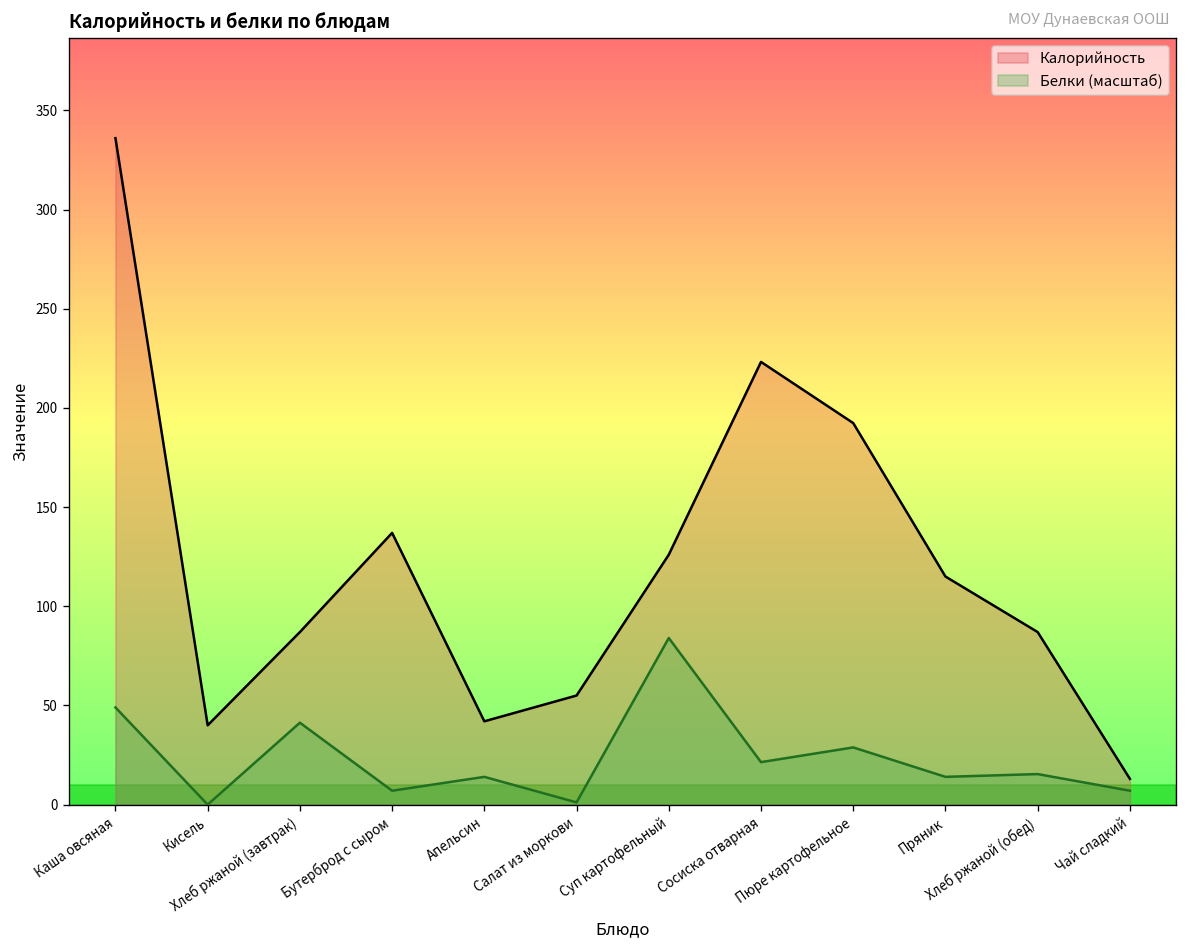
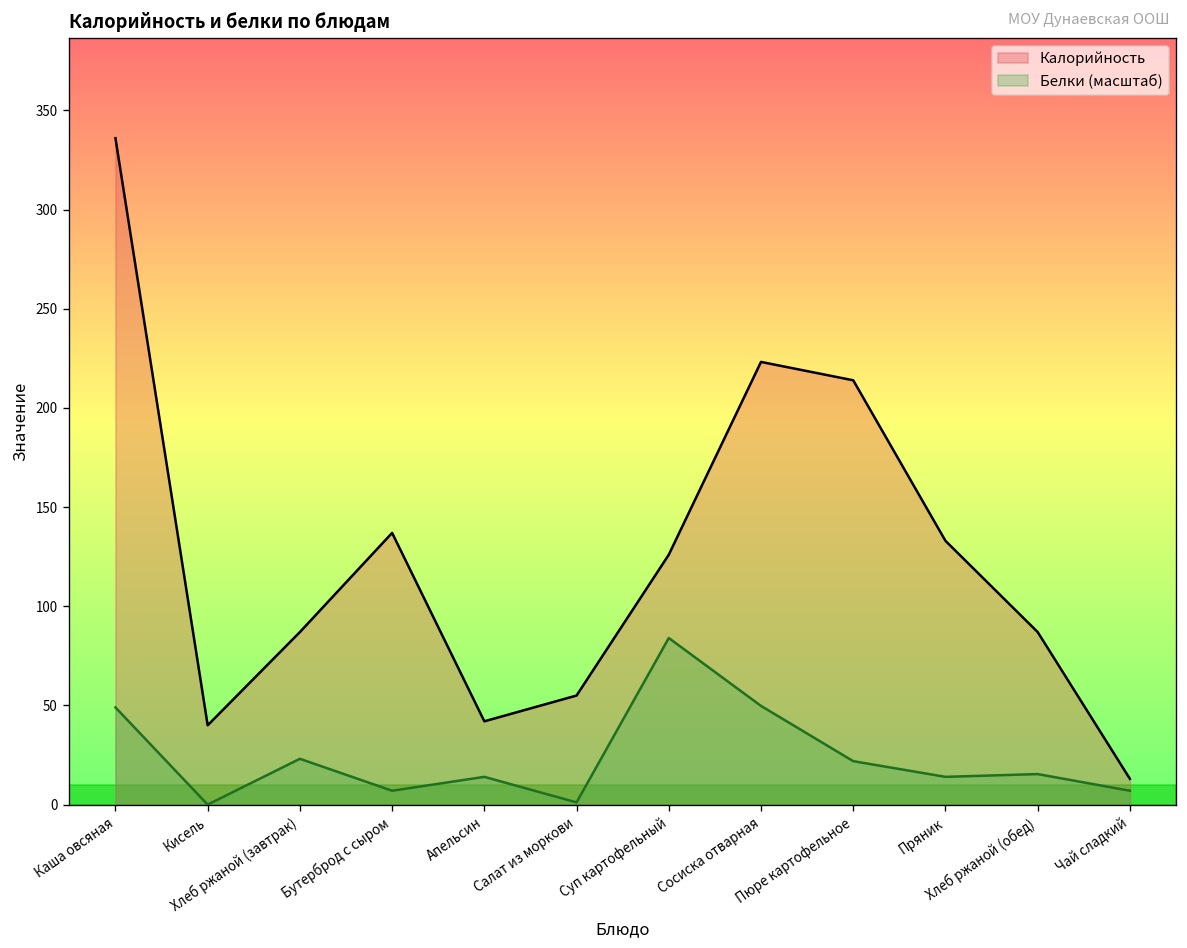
  {
    "Калорийность": {
      "Каша овсяная": 336,
      "Кисель": 40,
      "Хлеб ржаной (завтрак)": 87,
      "Бутерброд с сыром": 137,
      "Апельсин": 42,
      "Салат из моркови": 55,
      "Суп картофельный": 126,
      "Сосиска отварная": 223,
-     "Пюре картофельное": 192,
-     "Пряник": 115,
+     "Пюре картофельное": 214,
+     "Пряник": 133,
      "Хлеб ржаной (обед)": 87,
      "Чай сладкий": 13
    },
    "Белки (масштаб)": {
      "Каша овсяная": 49,
-     "Хлеб ржаной (завтрак)": 41,
+     "Хлеб ржаной (завтрак)": 23,
      "Апельсин": 14,
      "Суп картофельный": 84,
-     "Сосиска отварная": 21,
-     "Пюре картофельное": 29,
+     "Сосиска отварная": 50,
+     "Пюре картофельное": 22,
      "Пряник": 14,
      "Хлеб ржаной (обед)": 15
    }
  }
